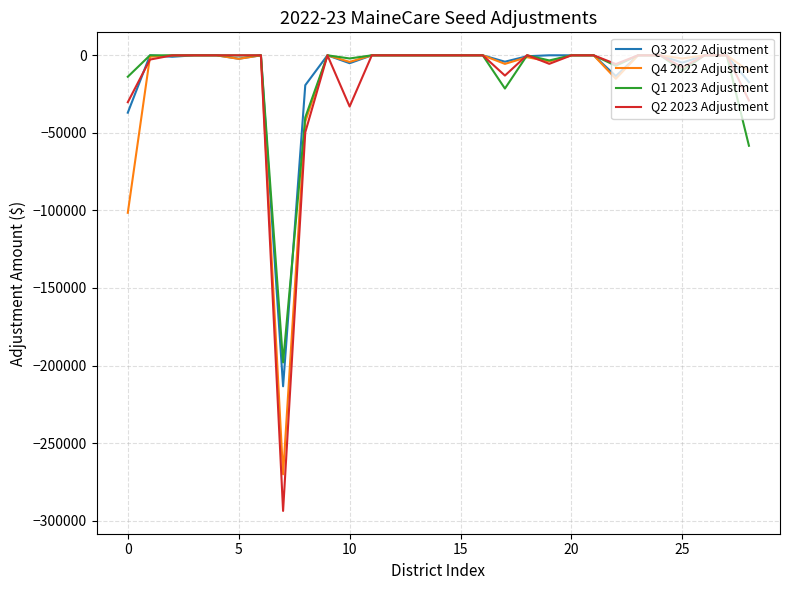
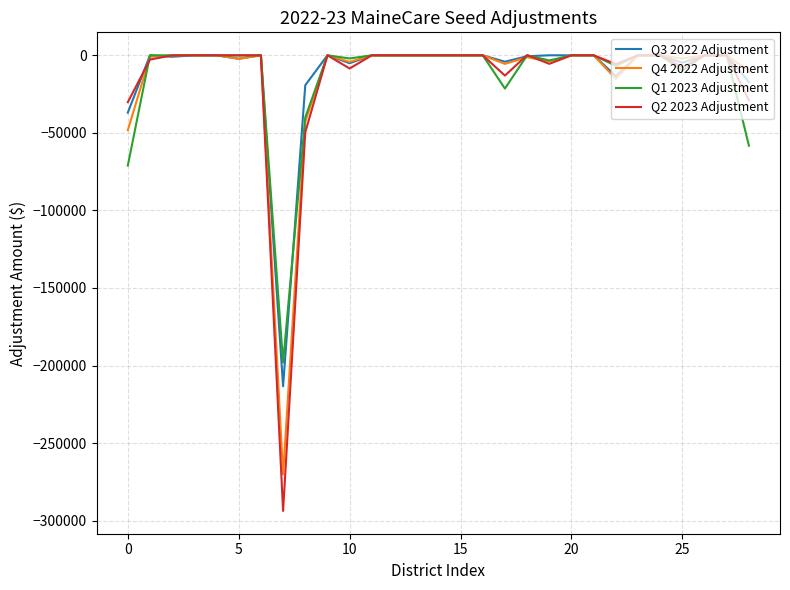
  {
    "Q3 2022 Adjustment": {
      "0": -37000
    },
    "Q4 2022 Adjustment": {
-     "0": -102000
+     "0": -48000
    },
    "Q1 2023 Adjustment": {
-     "0": -14000,
+     "0": -71000,
      "10": -2000
    },
    "Q2 2023 Adjustment": {
      "0": -30000,
-     "10": -33000
+     "10": -9000
    }
  }
